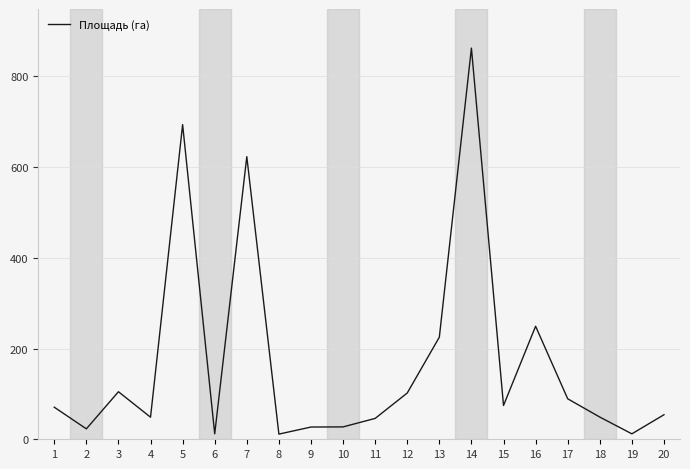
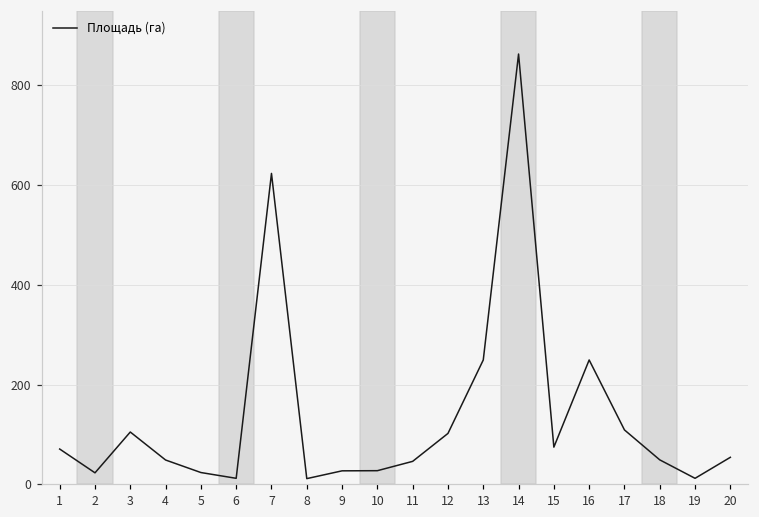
  {
    "1": 70,
    "2": 20,
    "3": 100,
    "4": 50,
-   "5": 690,
+   "5": 20,
    "6": 10,
    "7": 620,
    "8": 10,
    "9": 30,
    "10": 30,
    "11": 50,
    "12": 100,
-   "13": 230,
+   "13": 250,
    "14": 860,
    "15": 70,
    "16": 250,
-   "17": 90,
+   "17": 110,
    "18": 50,
    "19": 10,
    "20": 50
  }
